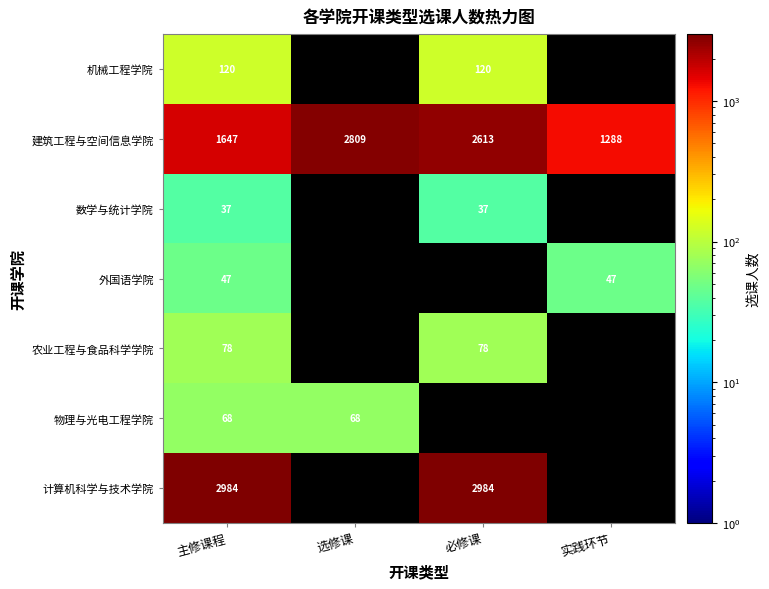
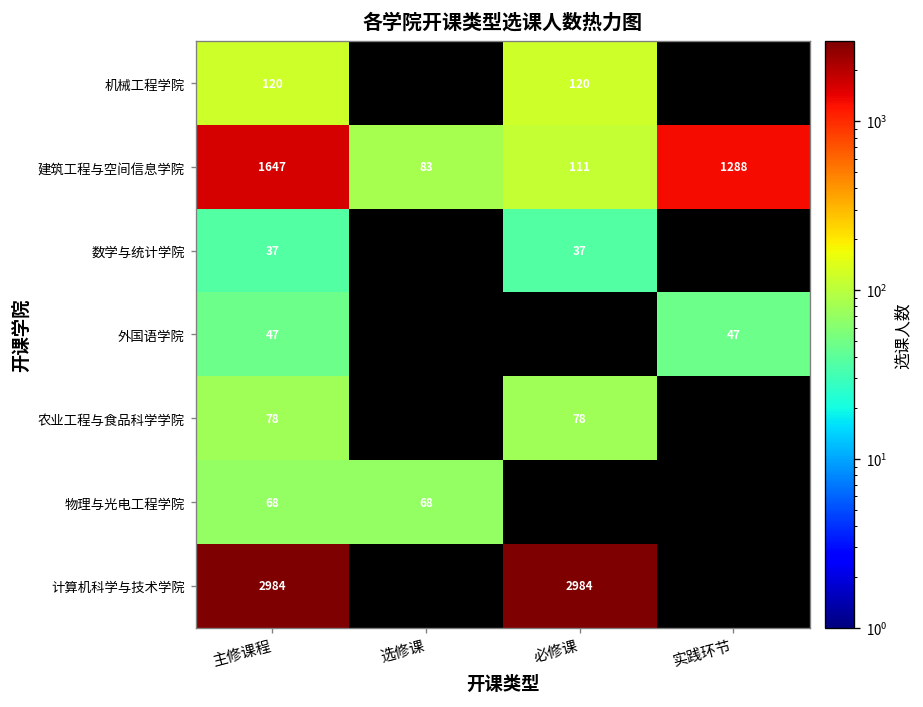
  {
    "机械工程学院": {
      "主修课程": 120,
      "必修课": 120
    },
    "建筑工程与空间信息学院": {
      "主修课程": 1647,
-     "选修课": 2809,
-     "必修课": 2613,
+     "选修课": 83,
+     "必修课": 111,
      "实践环节": 1288
    },
    "数学与统计学院": {
      "主修课程": 37,
      "必修课": 37
    },
    "外国语学院": {
      "主修课程": 47,
      "实践环节": 47
    },
    "农业工程与食品科学学院": {
      "主修课程": 78,
      "必修课": 78
    },
    "物理与光电工程学院": {
      "主修课程": 68,
      "选修课": 68
    },
    "计算机科学与技术学院": {
      "主修课程": 2984,
      "必修课": 2984
    }
  }
